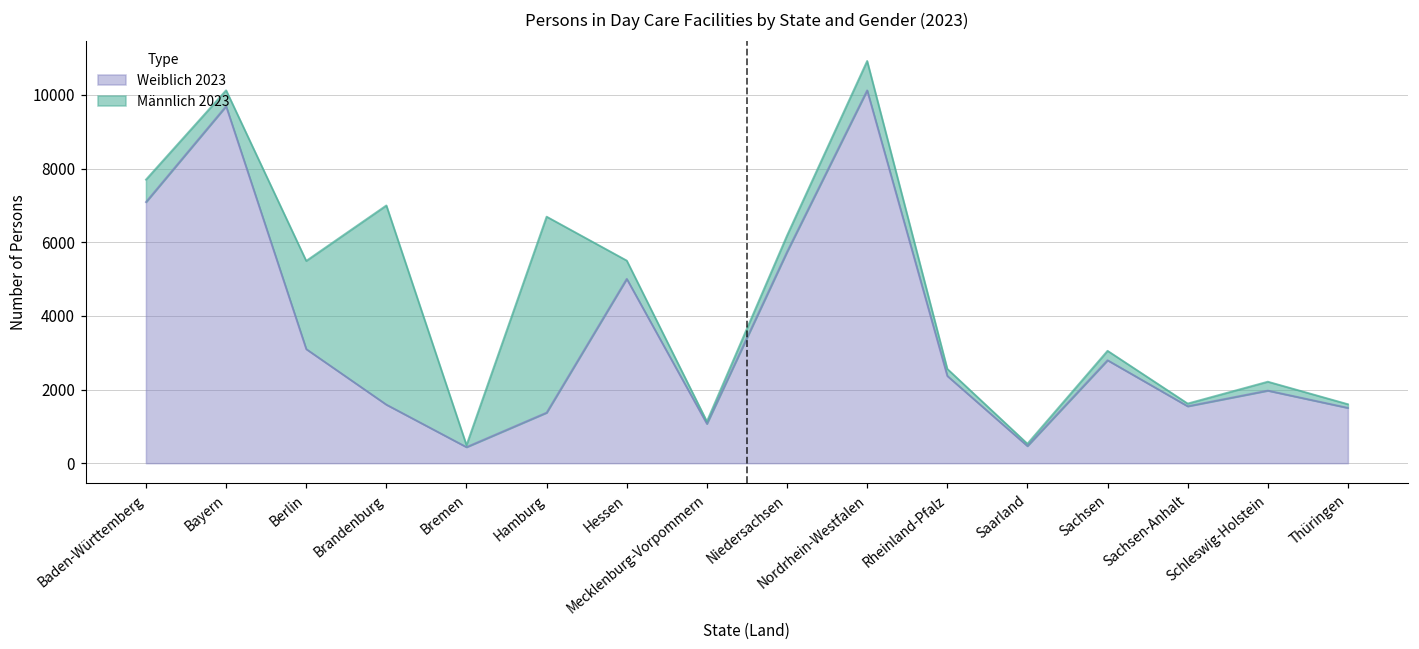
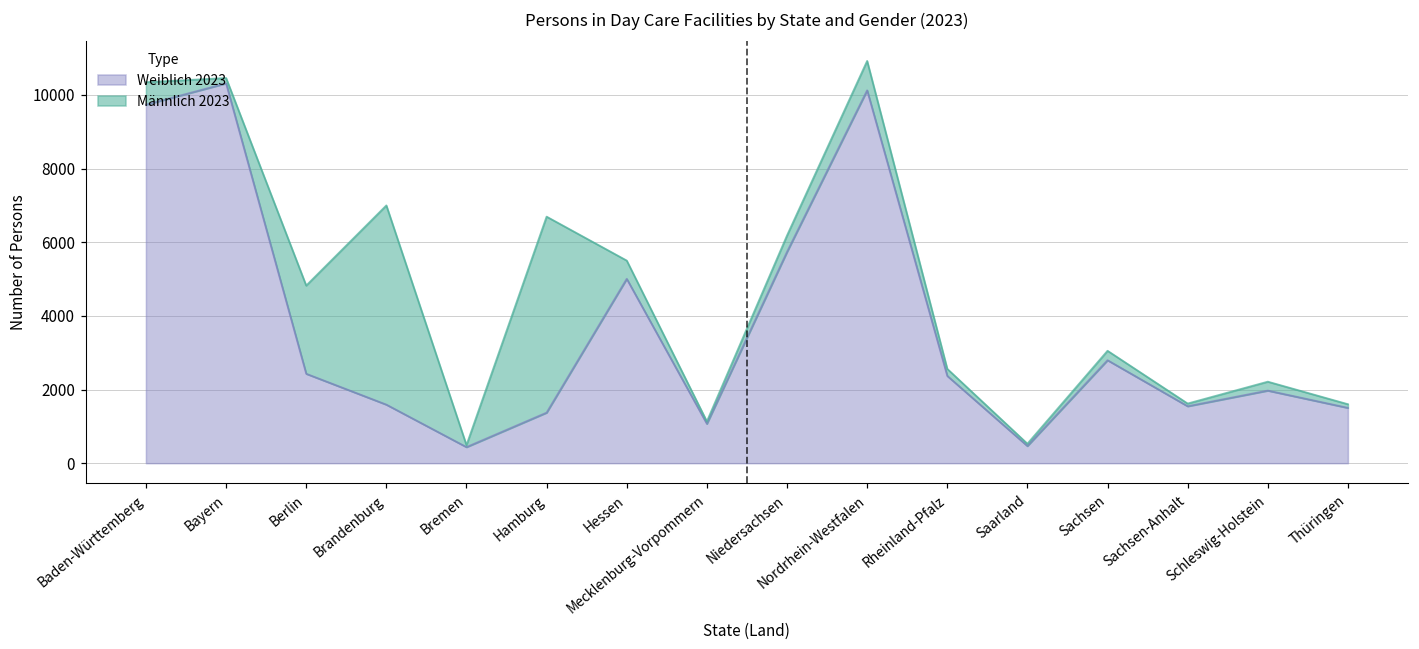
  {
    "Weiblich 2023": {
-     "Baden-Württemberg": 7100,
-     "Bayern": 9700,
-     "Berlin": 3100,
+     "Baden-Württemberg": 9700,
+     "Bayern": 10300,
+     "Berlin": 2400,
      "Brandenburg": 1600,
      "Hamburg": 1400,
      "Hessen": 5000,
      "Niedersachsen": 5700,
      "Nordrhein-Westfalen": 10100,
      "Rheinland-Pfalz": 2400,
      "Sachsen": 2800,
      "Schleswig-Holstein": 2000,
      "Thüringen": 1500
    },
    "Männlich 2023": {
      "Baden-Württemberg": 600,
-     "Bayern": 400,
+     "Bayern": 100,
      "Berlin": 2400,
      "Brandenburg": 5400,
      "Hamburg": 5300,
      "Hessen": 500,
      "Niedersachsen": 400,
      "Nordrhein-Westfalen": 800,
      "Rheinland-Pfalz": 200,
      "Sachsen": 300,
      "Schleswig-Holstein": 200,
      "Thüringen": 100
    }
  }
